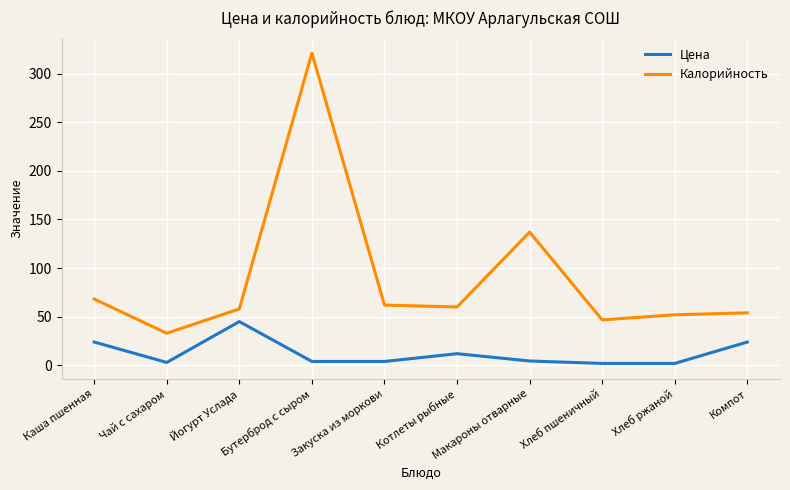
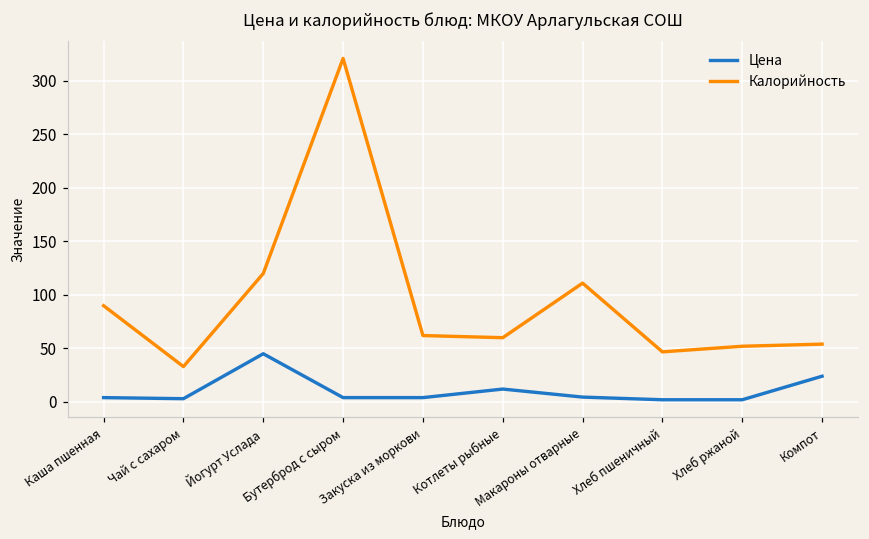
  {
    "Цена": {
-     "Каша пшенная": 20,
+     "Каша пшенная": 0,
      "Чай с сахаром": 0,
      "Йогурт Услада": 50,
      "Бутерброд с сыром": 0,
      "Закуска из моркови": 0,
      "Котлеты рыбные": 10,
      "Макароны отварные": 0,
      "Хлеб пшеничный": 0,
      "Хлеб ржаной": 0,
      "Компот": 20
    },
    "Калорийность": {
-     "Каша пшенная": 70,
+     "Каша пшенная": 90,
      "Чай с сахаром": 30,
-     "Йогурт Услада": 60,
+     "Йогурт Услада": 120,
      "Бутерброд с сыром": 320,
      "Закуска из моркови": 60,
      "Котлеты рыбные": 60,
-     "Макароны отварные": 140,
+     "Макароны отварные": 110,
      "Хлеб пшеничный": 50,
      "Хлеб ржаной": 50,
      "Компот": 50
    }
  }
